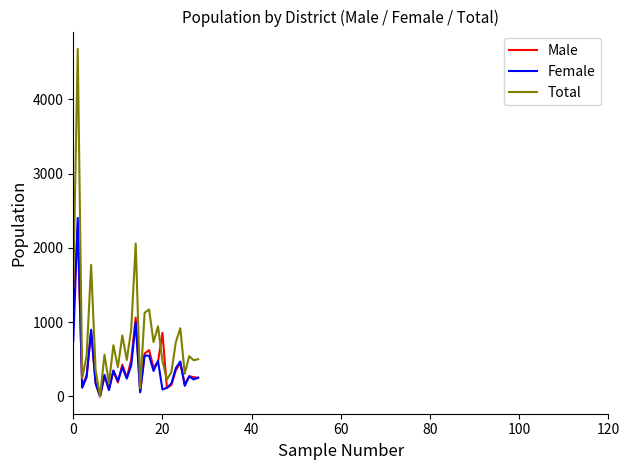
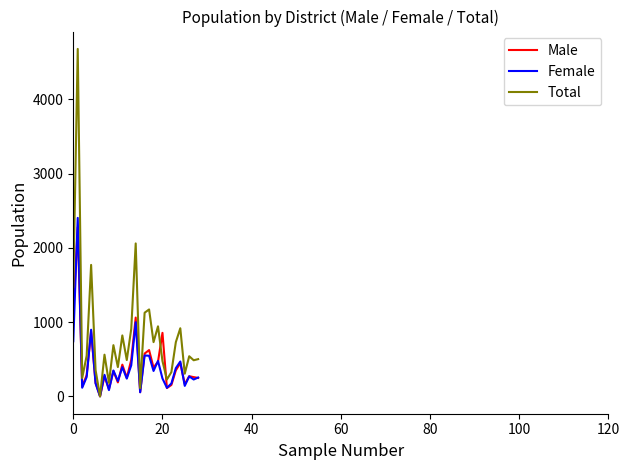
  {
    "Male": {
      "0": 1100,
      "20": 900
    },
    "Female": {
      "0": 700,
-     "20": 100
+     "20": 200
    },
    "Total": {
      "0": 1500,
      "20": 500
    }
  }
